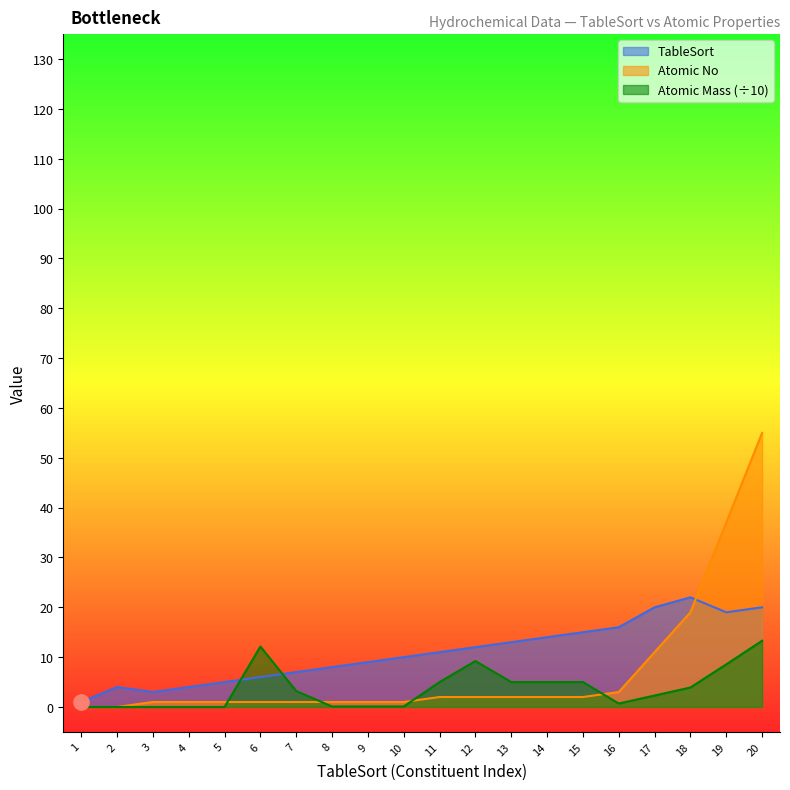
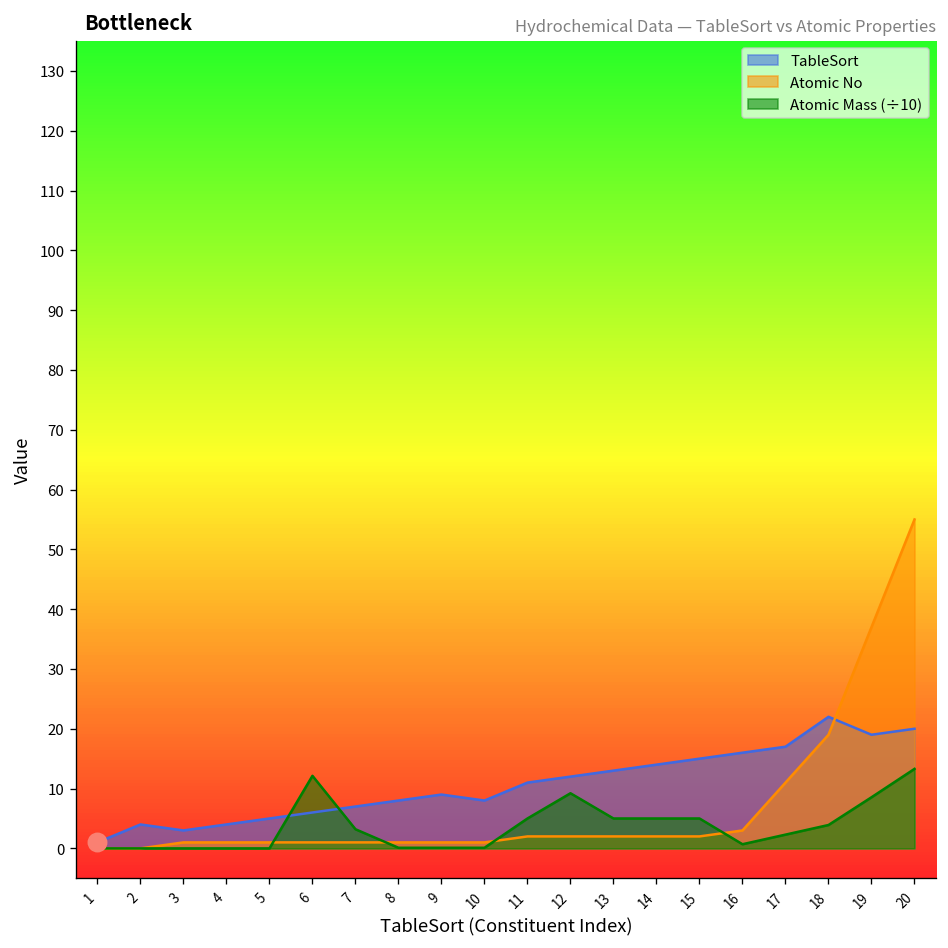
  {
    "TableSort": {
      "2": 4,
      "3": 3,
      "4": 4,
      "5": 5,
      "6": 6,
      "7": 7,
      "8": 8,
      "9": 9,
-     "10": 10,
+     "10": 8,
      "11": 11,
      "12": 12,
      "13": 13,
      "14": 14,
      "15": 15,
      "16": 16,
-     "17": 20,
+     "17": 17,
      "18": 22,
      "19": 19,
      "20": 20
    },
    "Atomic No": {
      "3": 1,
      "4": 1,
      "5": 1,
      "6": 1,
      "7": 1,
      "8": 1,
      "9": 1,
      "10": 1,
      "11": 2,
      "12": 2,
      "13": 2,
      "14": 2,
      "15": 2,
      "16": 3,
      "17": 11,
      "18": 19,
      "19": 37,
      "20": 55
    },
    "Atomic Mass (÷10)": {
      "3": 0,
      "4": 0,
      "5": 0,
      "6": 12,
      "7": 3,
      "8": 0,
      "9": 0,
      "10": 0,
      "11": 5,
      "12": 9,
      "13": 5,
      "14": 5,
      "15": 5,
      "16": 1,
      "17": 2,
      "18": 4,
      "19": 9,
      "20": 13
    }
  }
